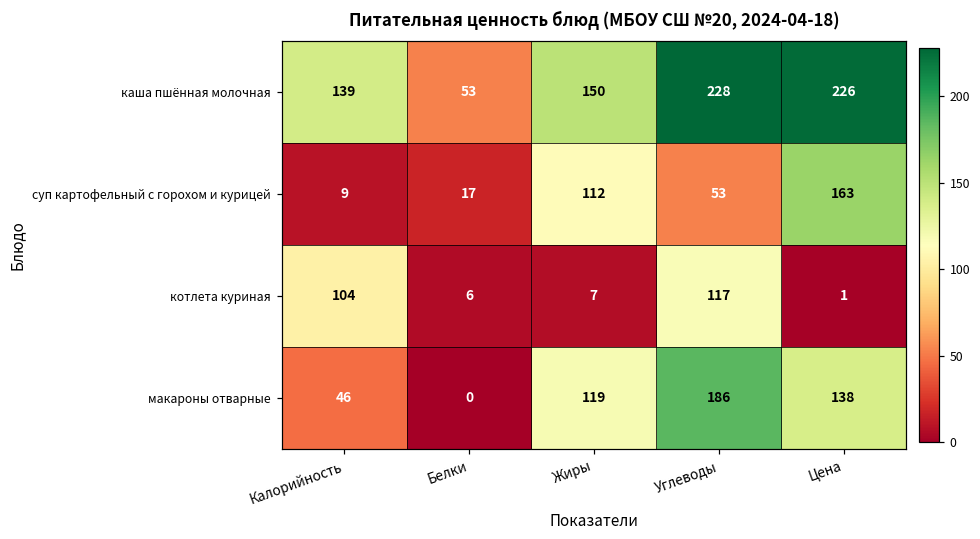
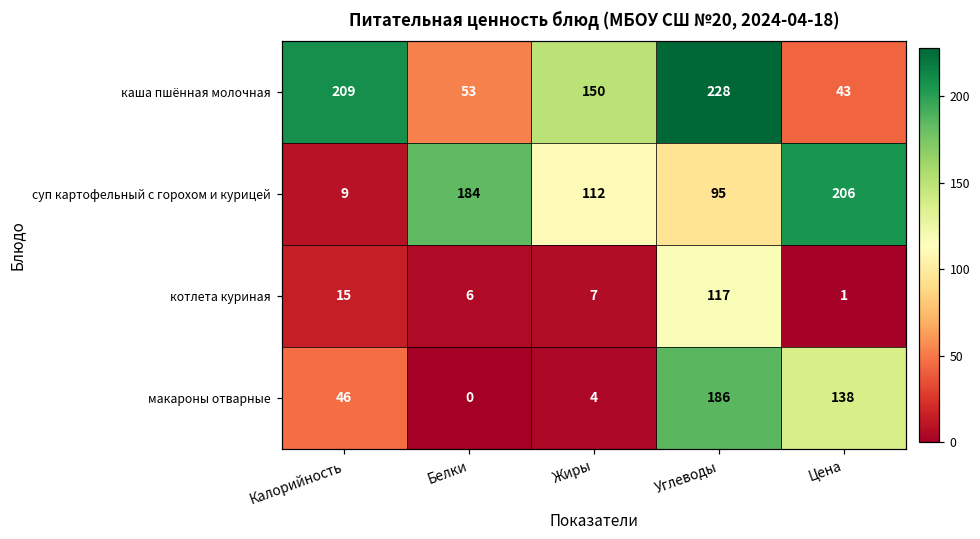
  {
    "каша пшённая молочная": {
-     "Калорийность": 139,
+     "Калорийность": 209,
      "Белки": 53,
      "Жиры": 150,
      "Углеводы": 228,
-     "Цена": 226
+     "Цена": 43
    },
    "суп картофельный с горохом и курицей": {
      "Калорийность": 9,
-     "Белки": 17,
+     "Белки": 184,
      "Жиры": 112,
-     "Углеводы": 53,
-     "Цена": 163
+     "Углеводы": 95,
+     "Цена": 206
    },
    "котлета куриная": {
-     "Калорийность": 104,
+     "Калорийность": 15,
      "Белки": 6,
      "Жиры": 7,
      "Углеводы": 117,
      "Цена": 1
    },
    "макароны отварные": {
      "Калорийность": 46,
      "Белки": 0,
-     "Жиры": 119,
+     "Жиры": 4,
      "Углеводы": 186,
      "Цена": 138
    }
  }
